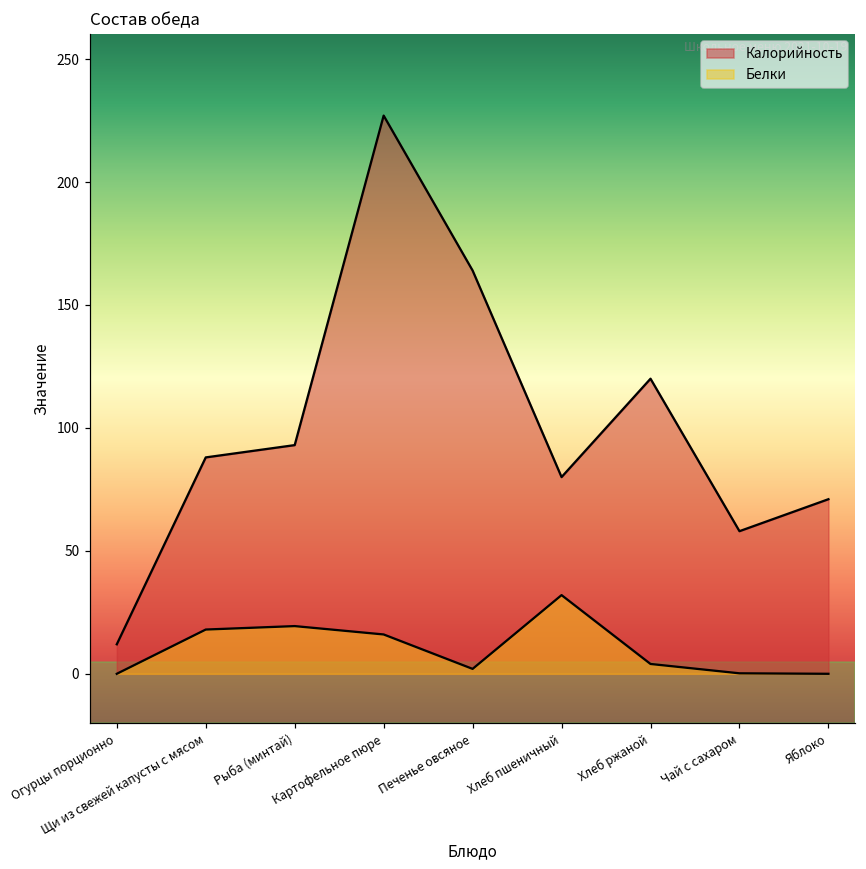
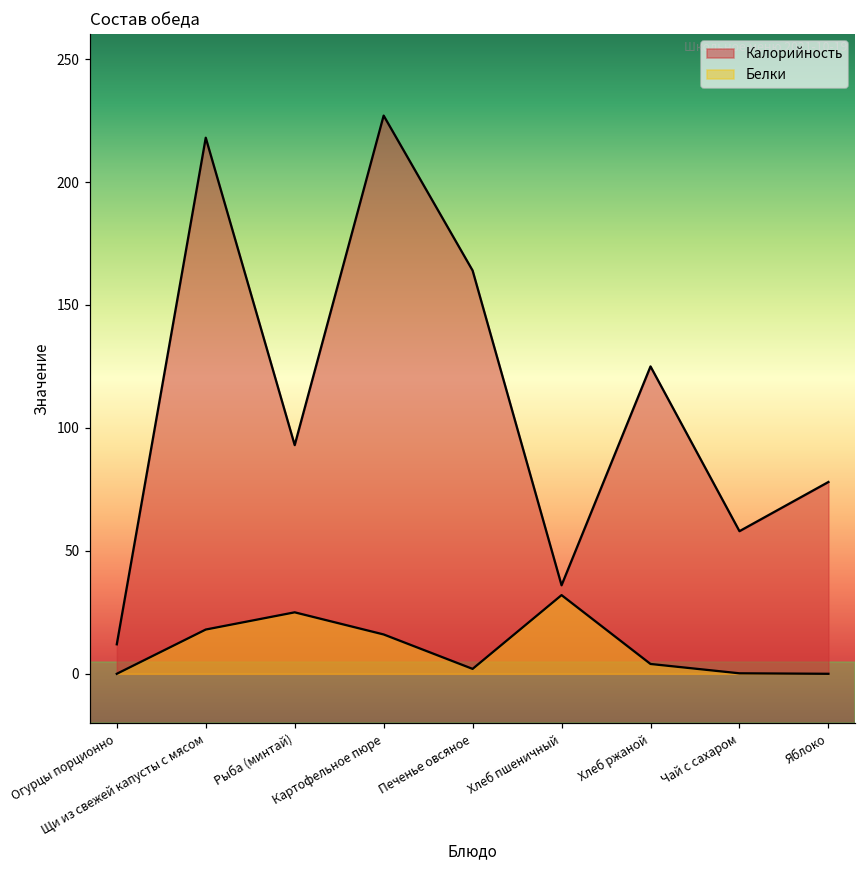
  {
    "Калорийность": {
      "Огурцы порционно": 12,
-     "Щи из свежей капусты с мясом": 88,
+     "Щи из свежей капусты с мясом": 218,
      "Рыба (минтай)": 93,
      "Картофельное пюре": 227,
      "Печенье овсяное": 164,
-     "Хлеб пшеничный": 80,
-     "Хлеб ржаной": 120,
+     "Хлеб пшеничный": 36,
+     "Хлеб ржаной": 125,
      "Чай с сахаром": 58,
-     "Яблоко": 71
+     "Яблоко": 78
    },
    "Белки": {
      "Огурцы порционно": 0,
      "Щи из свежей капусты с мясом": 18,
-     "Рыба (минтай)": 19,
+     "Рыба (минтай)": 25,
      "Картофельное пюре": 16,
      "Печенье овсяное": 2,
      "Хлеб пшеничный": 32,
      "Хлеб ржаной": 4,
      "Чай с сахаром": 0,
      "Яблоко": 0
    }
  }
